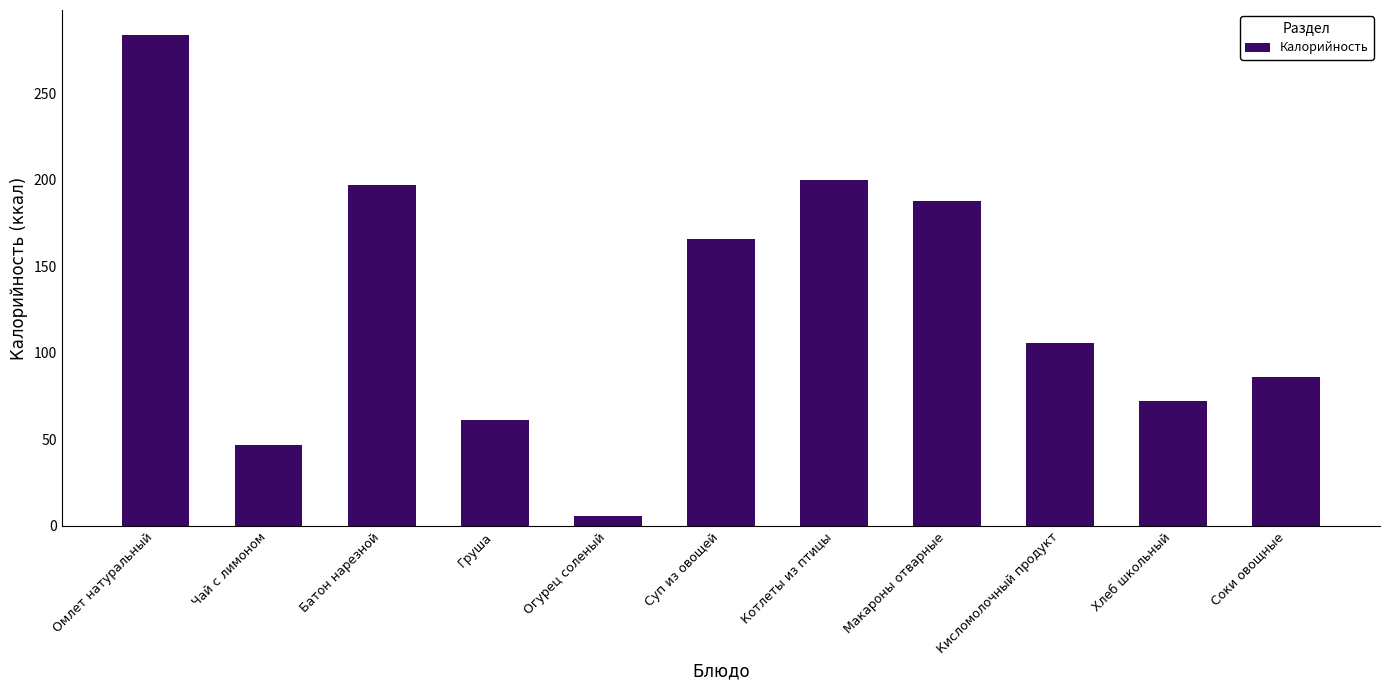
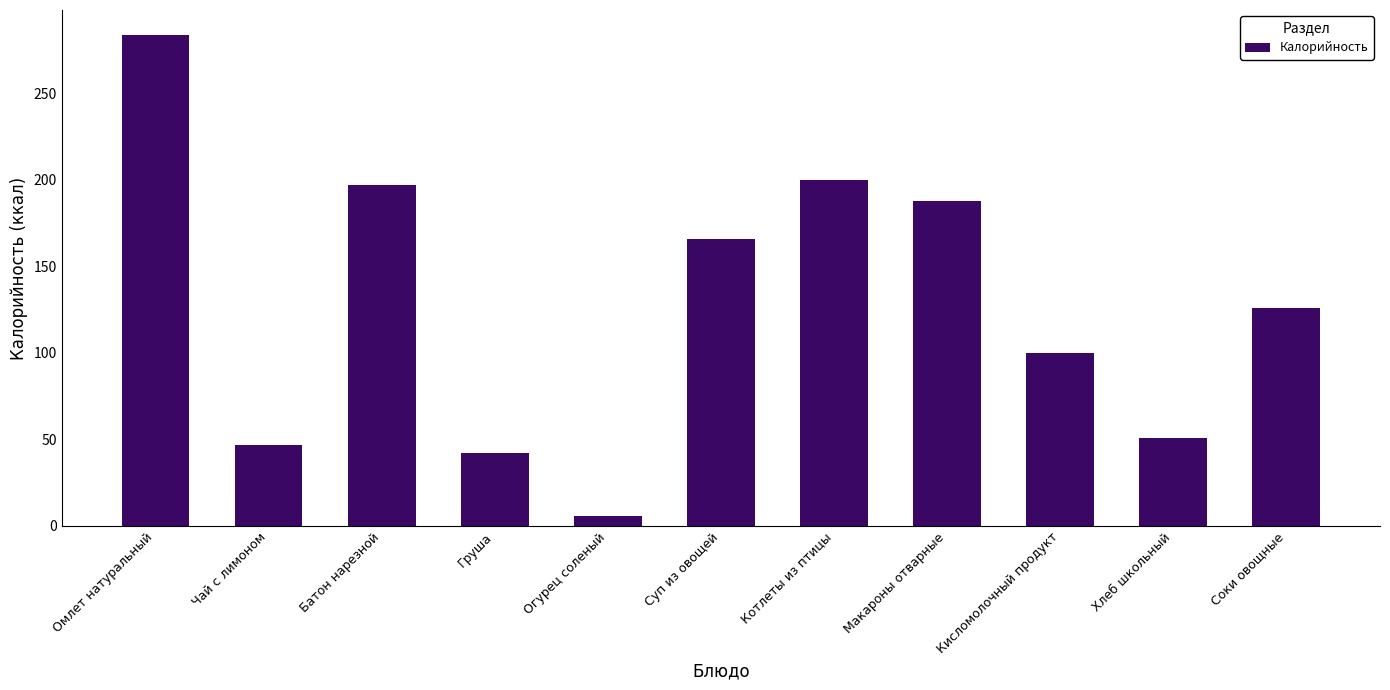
  {
    "Омлет натуральный": 284,
    "Чай с лимоном": 47,
    "Батон нарезной": 197,
-   "Груша": 61,
+   "Груша": 42,
    "Огурец соленый": 6,
    "Суп из овощей": 166,
    "Котлеты из птицы": 200,
    "Макароны отварные": 188,
-   "Кисломолочный продукт": 106,
-   "Хлеб школьный": 72,
-   "Соки овощные": 86
+   "Кисломолочный продукт": 100,
+   "Хлеб школьный": 51,
+   "Соки овощные": 126
  }
